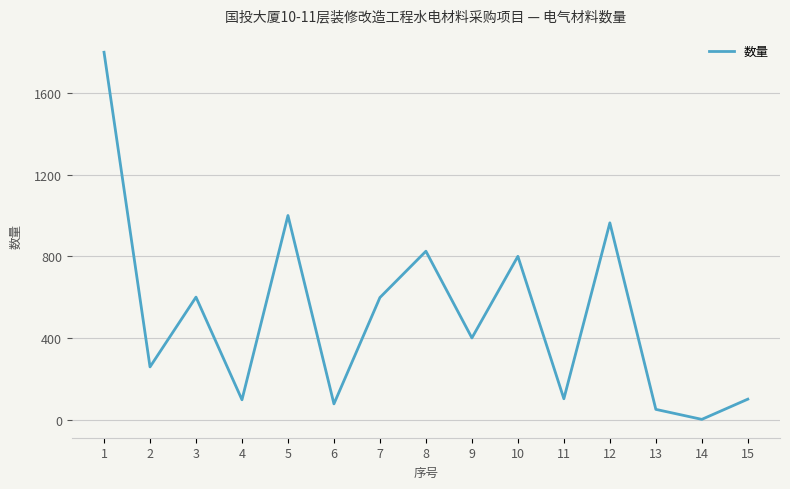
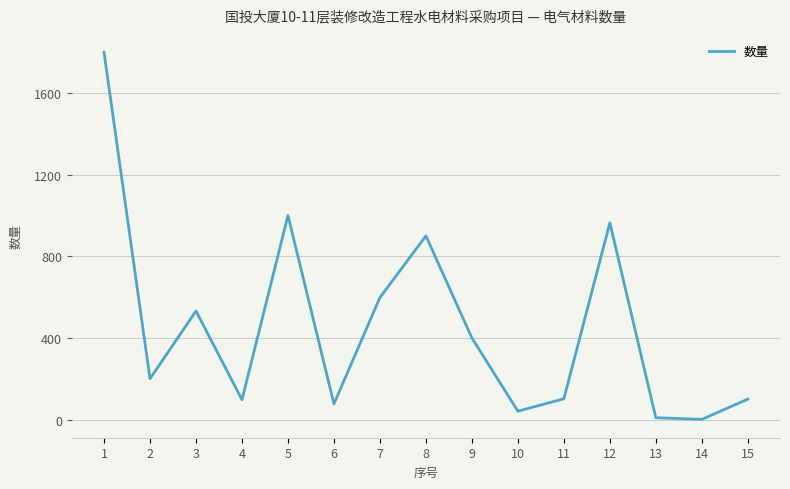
  {
    "1": 1800,
-   "2": 260,
-   "3": 600,
+   "2": 200,
+   "3": 530,
    "4": 100,
    "5": 1000,
    "6": 80,
    "7": 600,
-   "8": 830,
+   "8": 900,
    "9": 400,
-   "10": 800,
+   "10": 40,
    "11": 100,
    "12": 960,
-   "13": 50,
+   "13": 10,
    "14": 0,
    "15": 100
  }
